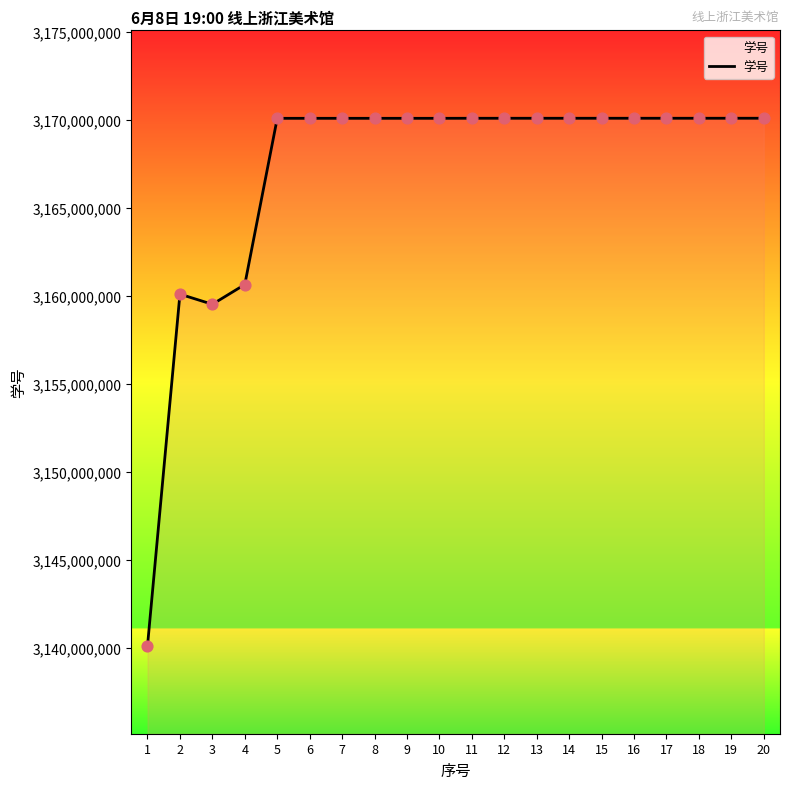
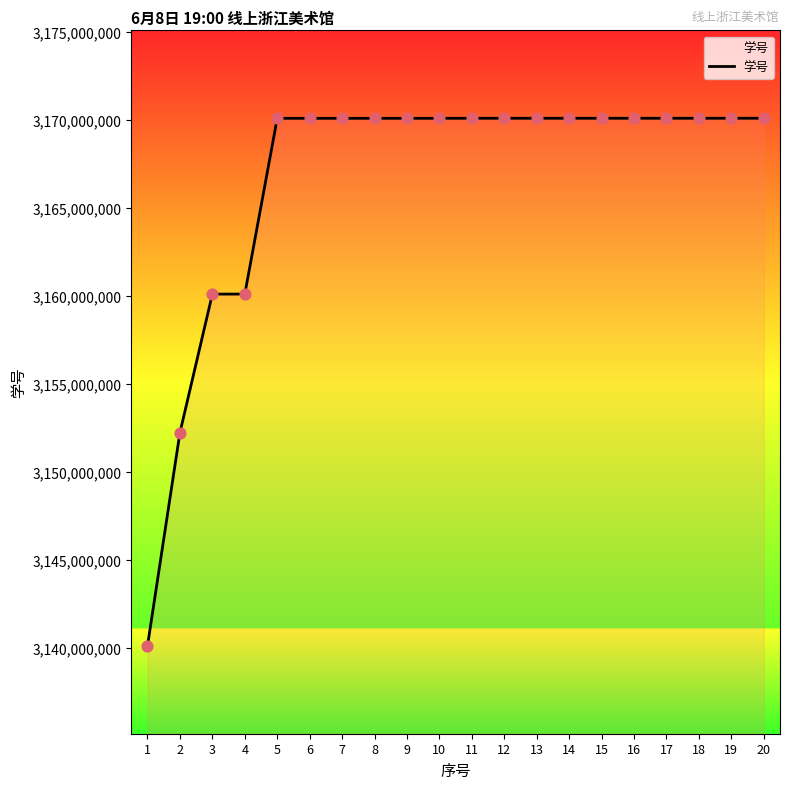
  {
    "1": "3,140,100,000",
-   "2": "3,160,100,000",
-   "3": "3,159,500,000",
-   "4": "3,160,600,000",
+   "2": "3,152,200,000",
+   "3": "3,160,100,000",
+   "4": "3,160,100,000",
    "5": "3,170,100,000",
    "6": "3,170,100,000",
    "7": "3,170,100,000",
    "8": "3,170,100,000",
    "9": "3,170,100,000",
    "10": "3,170,100,000",
    "11": "3,170,100,000",
    "12": "3,170,100,000",
    "13": "3,170,100,000",
    "14": "3,170,100,000",
    "15": "3,170,100,000",
    "16": "3,170,100,000",
    "17": "3,170,100,000",
    "18": "3,170,100,000",
    "19": "3,170,100,000",
    "20": "3,170,100,000"
  }
